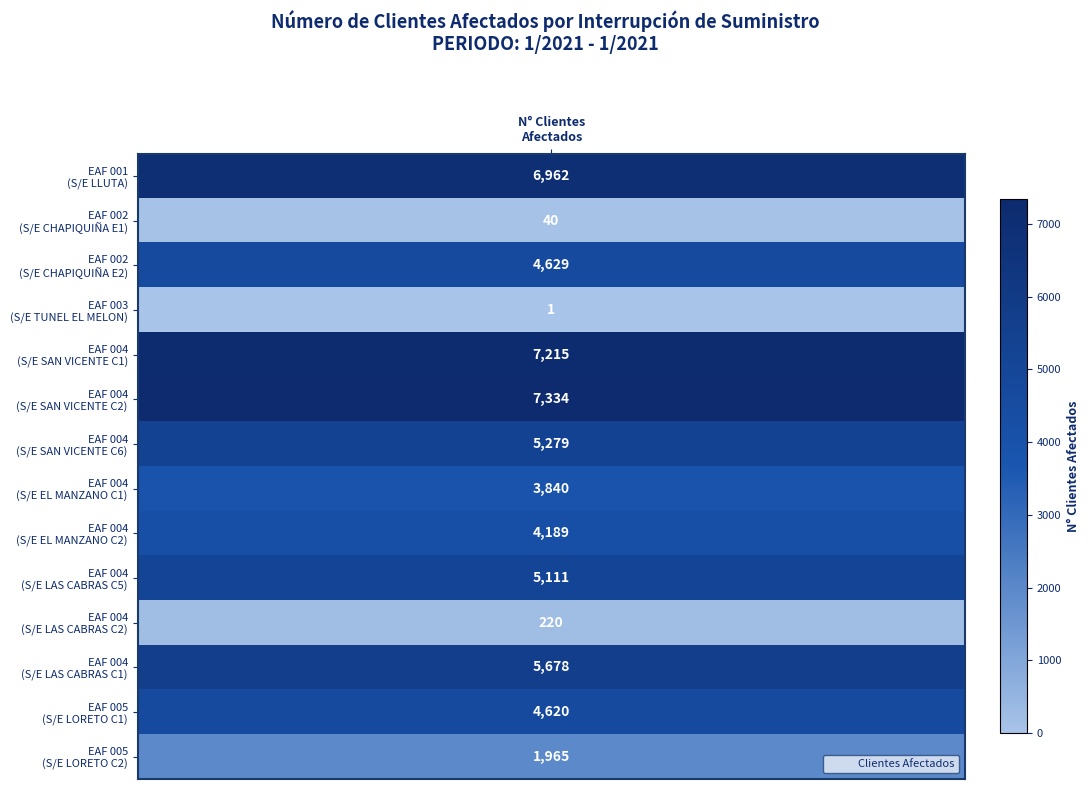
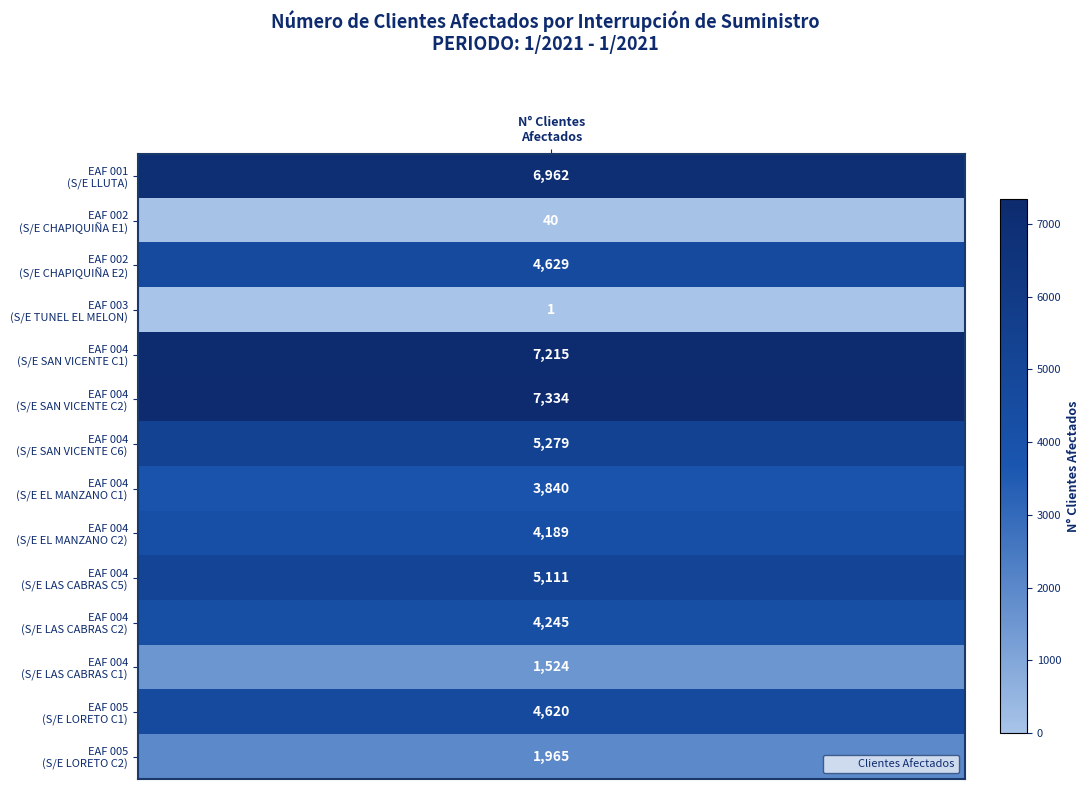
  {
    "EAF 001 (S/E LLUTA)": {
      "N° Clientes Afectados": "6,962"
    },
    "EAF 002 (S/E CHAPIQUIÑA E1)": {
      "N° Clientes Afectados": "40"
    },
    "EAF 002 (S/E CHAPIQUIÑA E2)": {
      "N° Clientes Afectados": "4,629"
    },
    "EAF 003 (S/E TUNEL EL MELON)": {
      "N° Clientes Afectados": "1"
    },
    "EAF 004 (S/E SAN VICENTE C1)": {
      "N° Clientes Afectados": "7,215"
    },
    "EAF 004 (S/E SAN VICENTE C2)": {
      "N° Clientes Afectados": "7,334"
    },
    "EAF 004 (S/E SAN VICENTE C6)": {
      "N° Clientes Afectados": "5,279"
    },
    "EAF 004 (S/E EL MANZANO C1)": {
      "N° Clientes Afectados": "3,840"
    },
    "EAF 004 (S/E EL MANZANO C2)": {
      "N° Clientes Afectados": "4,189"
    },
    "EAF 004 (S/E LAS CABRAS C5)": {
      "N° Clientes Afectados": "5,111"
    },
    "EAF 004 (S/E LAS CABRAS C2)": {
-     "N° Clientes Afectados": "220"
+     "N° Clientes Afectados": "4,245"
    },
    "EAF 004 (S/E LAS CABRAS C1)": {
-     "N° Clientes Afectados": "5,678"
+     "N° Clientes Afectados": "1,524"
    },
    "EAF 005 (S/E LORETO C1)": {
      "N° Clientes Afectados": "4,620"
    },
    "EAF 005 (S/E LORETO C2)": {
      "N° Clientes Afectados": "1,965"
    }
  }
